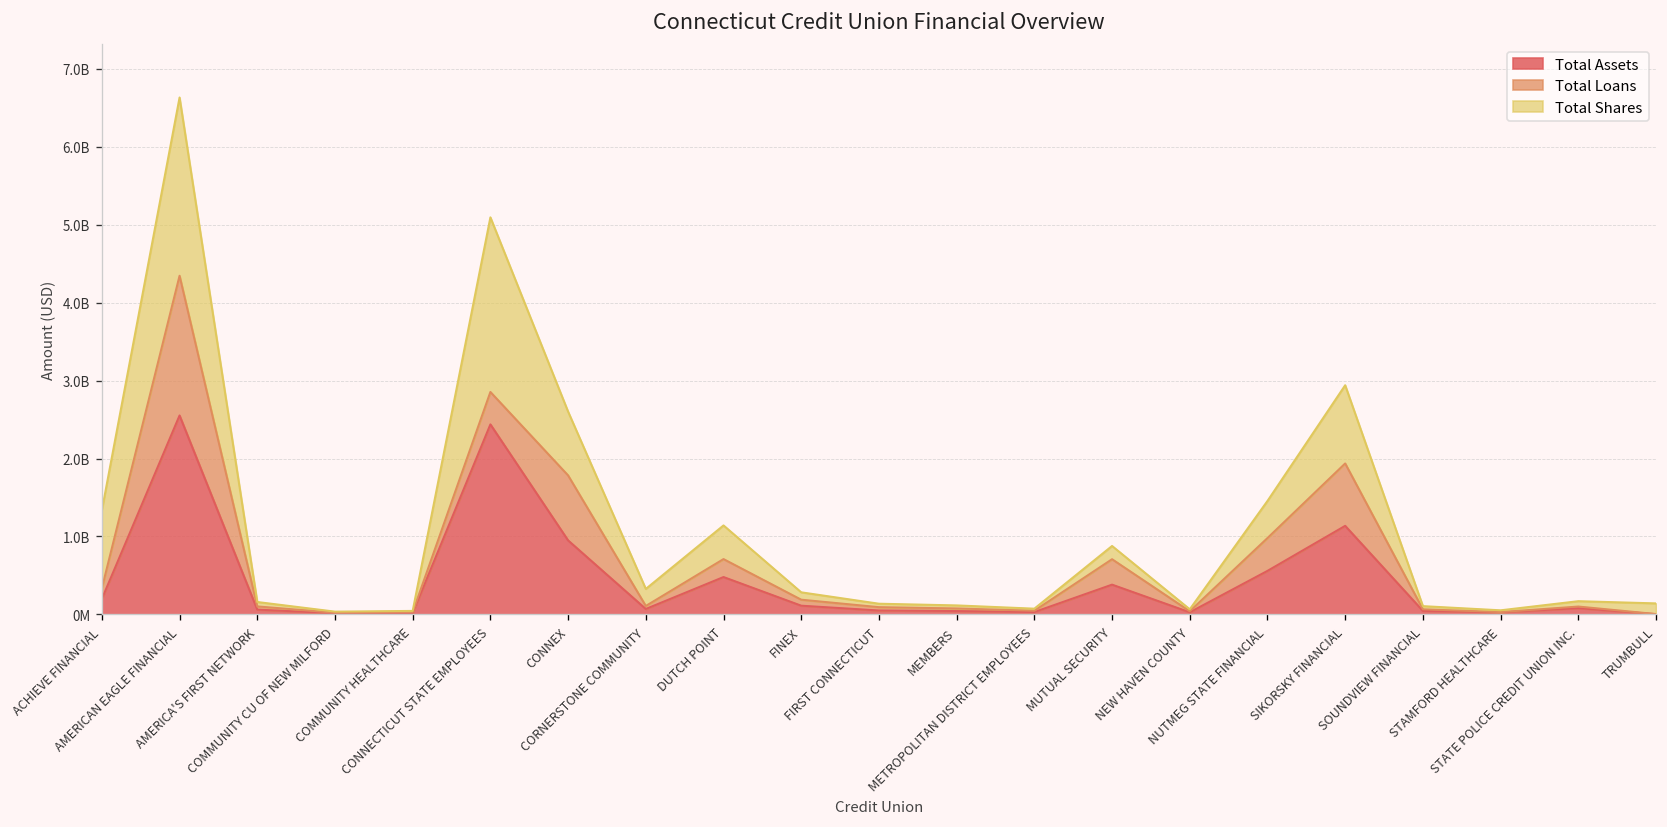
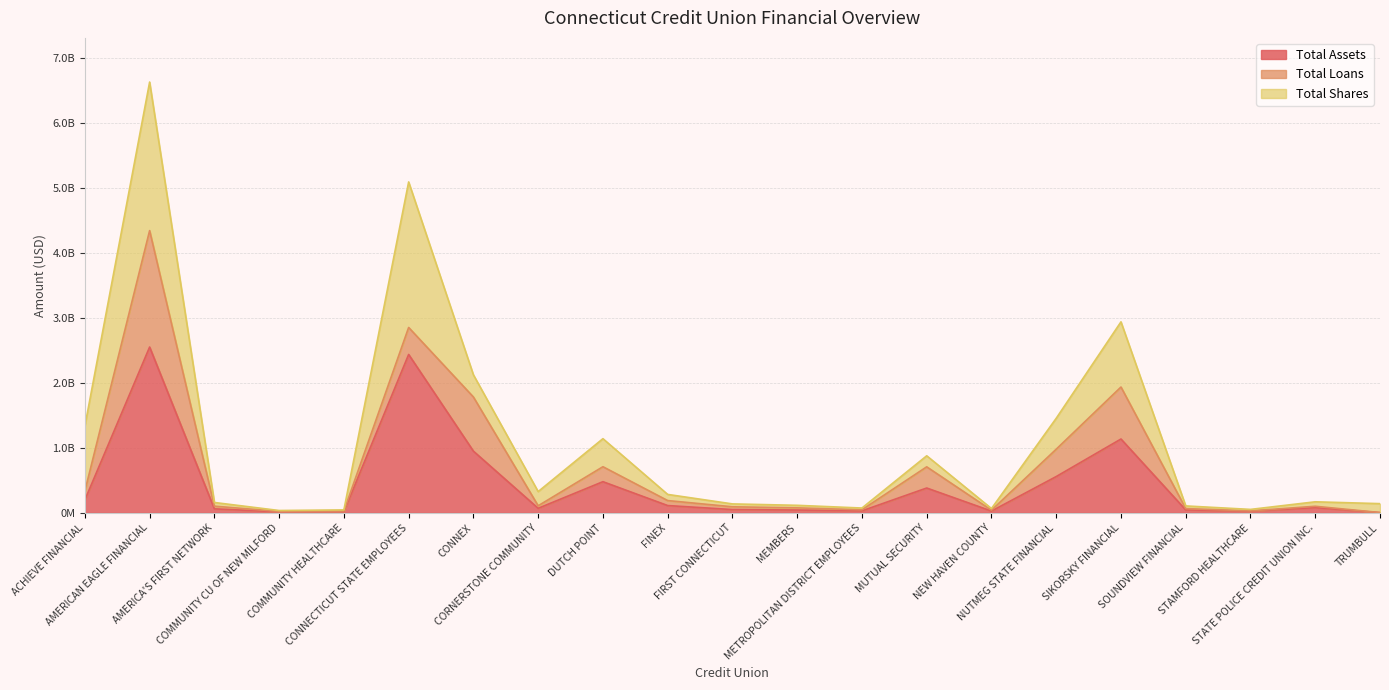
  {
    "Total Shares": {
      "ACHIEVE FINANCIAL": 1000000000,
      "AMERICAN EAGLE FINANCIAL": 2300000000,
      "AMERICA'S FIRST NETWORK": 100000000,
      "CONNECTICUT STATE EMPLOYEES": 2200000000,
-     "CONNEX": 800000000,
+     "CONNEX": 300000000,
      "CORNERSTONE COMMUNITY": 200000000,
      "DUTCH POINT": 400000000,
      "FINEX": 100000000,
      "FIRST CONNECTICUT": 0,
      "MEMBERS": 0,
      "MUTUAL SECURITY": 200000000,
      "NUTMEG STATE FINANCIAL": 500000000,
      "SIKORSKY FINANCIAL": 1000000000,
      "SOUNDVIEW FINANCIAL": 0,
      "STATE POLICE CREDIT UNION INC.": 100000000,
      "TRUMBULL": 100000000
    }
  }
